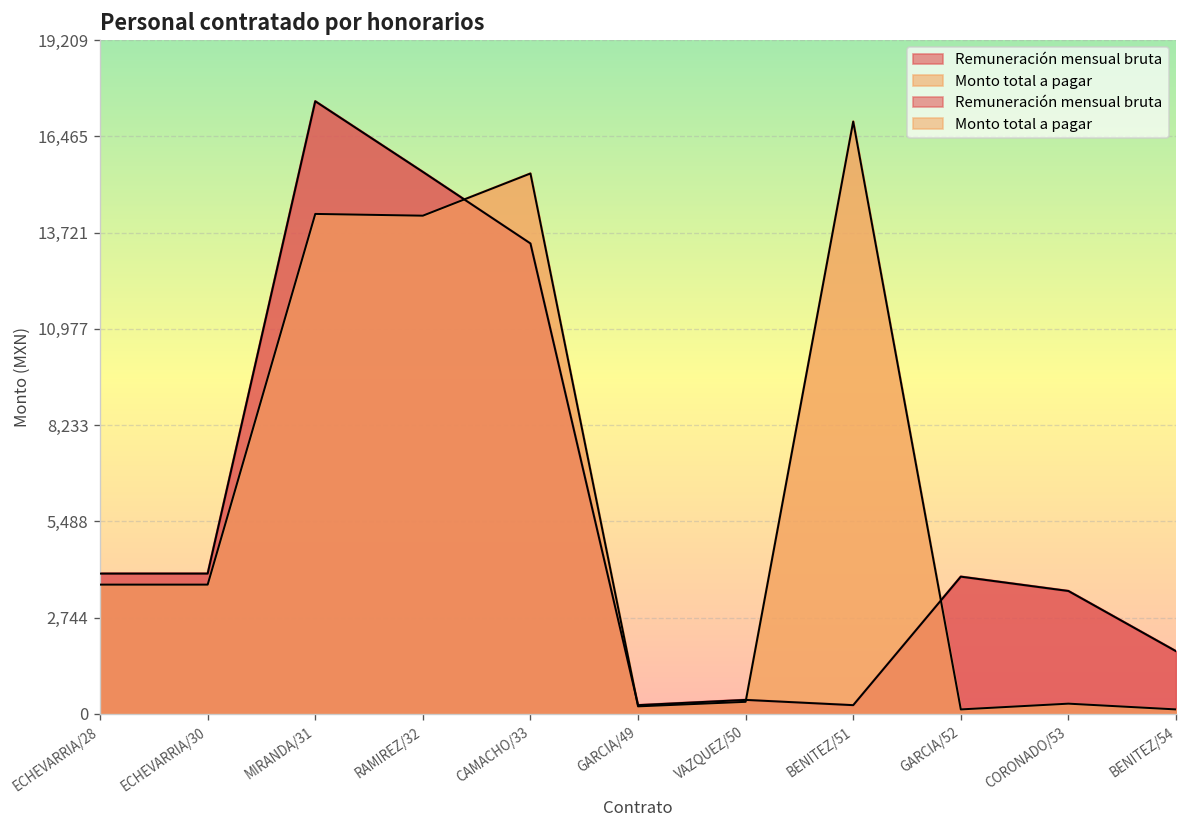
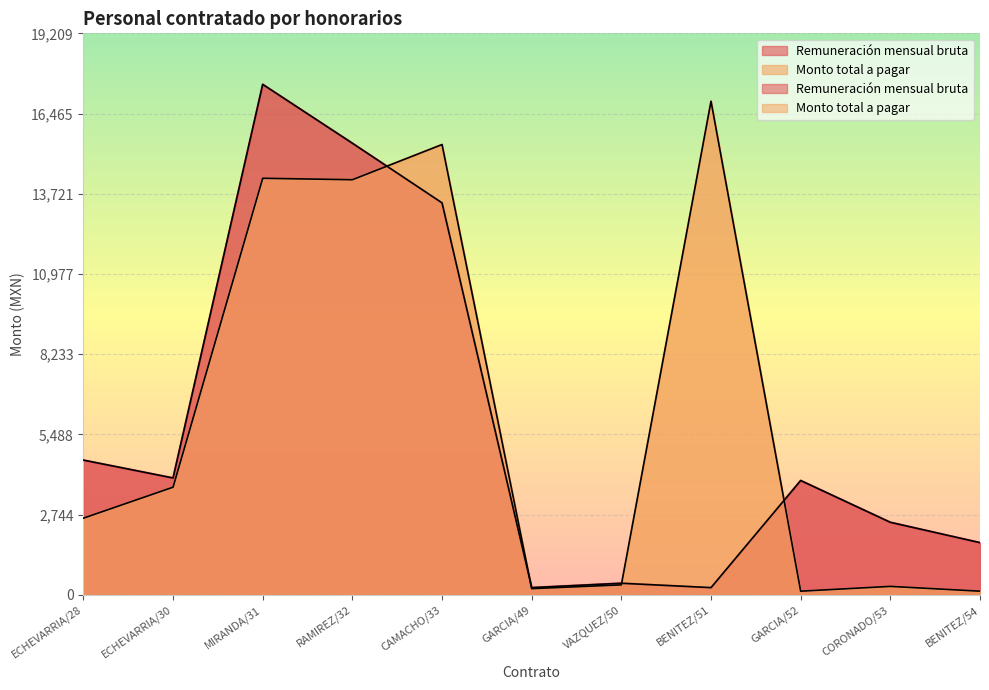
  {
    "Remuneración mensual bruta": {
-     "ECHEVARRIA/28": "4,000",
+     "ECHEVARRIA/28": "4,600",
      "ECHEVARRIA/30": "4,000",
      "MIRANDA/31": "17,500",
      "RAMIREZ/32": "15,400",
      "CAMACHO/33": "13,400",
      "BENITEZ/51": "300",
      "GARCIA/52": "3,900",
-     "CORONADO/53": "3,500",
+     "CORONADO/53": "2,500",
      "BENITEZ/54": "1,800"
    },
    "Monto total a pagar": {
-     "ECHEVARRIA/28": "3,700",
+     "ECHEVARRIA/28": "2,600",
      "ECHEVARRIA/30": "3,700",
      "MIRANDA/31": "14,300",
      "RAMIREZ/32": "14,200",
      "CAMACHO/33": "15,400",
      "BENITEZ/51": "16,900",
      "GARCIA/52": "100",
      "CORONADO/53": "300",
      "BENITEZ/54": "100"
    }
  }
